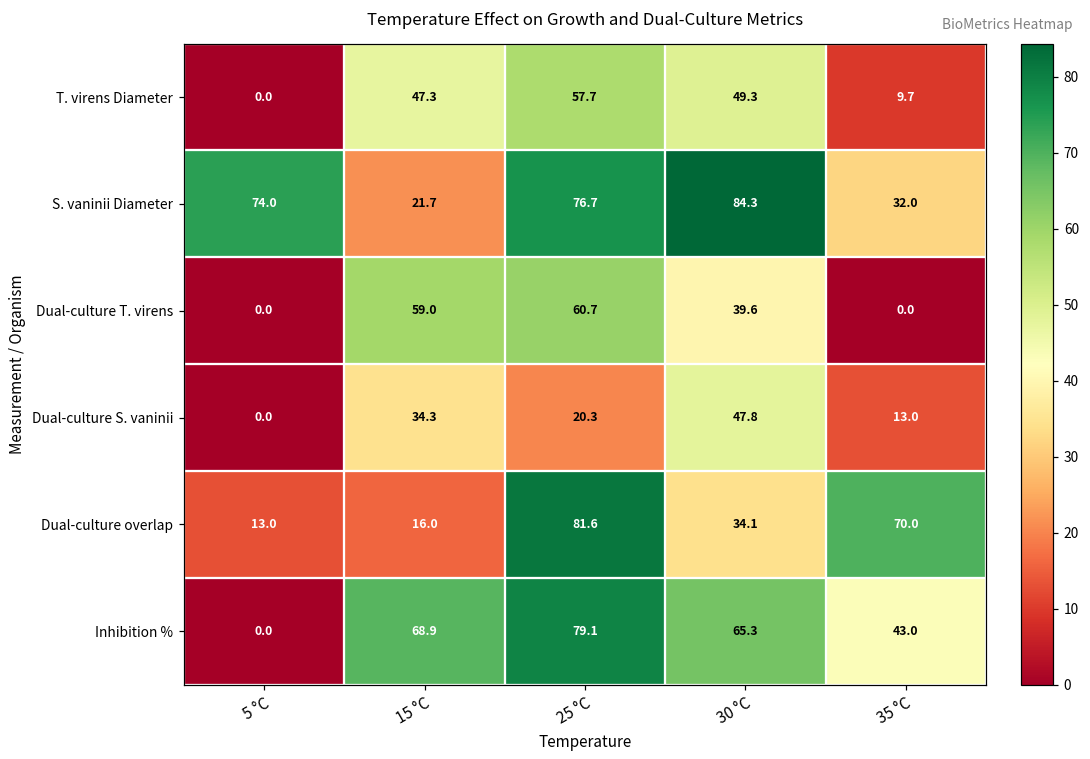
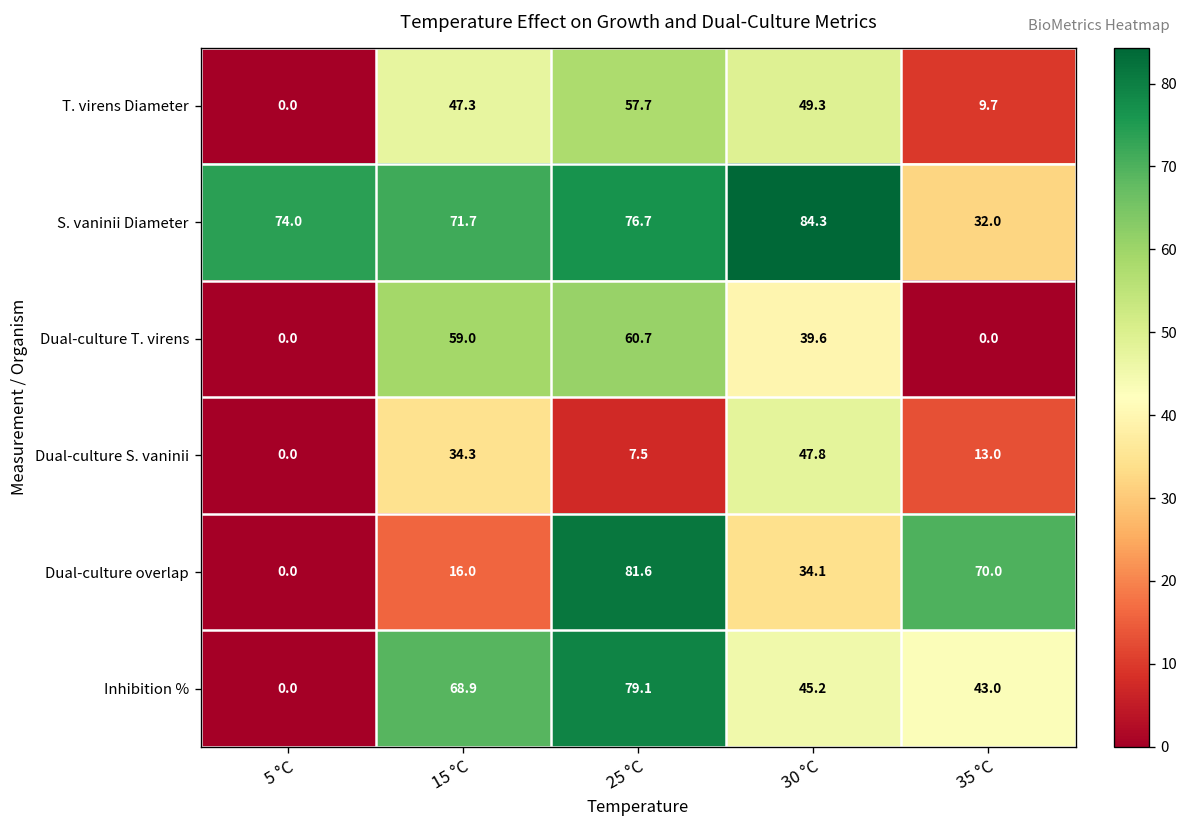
  {
    "T. virens Diameter": {
      "5 °C": 0.0,
      "15 °C": 47.3,
      "25 °C": 57.7,
      "30 °C": 49.3,
      "35 °C": 9.7
    },
    "S. vaninii Diameter": {
      "5 °C": 74.0,
-     "15 °C": 21.7,
+     "15 °C": 71.7,
      "25 °C": 76.7,
      "30 °C": 84.3,
      "35 °C": 32.0
    },
    "Dual-culture T. virens": {
      "5 °C": 0.0,
      "15 °C": 59.0,
      "25 °C": 60.7,
      "30 °C": 39.6,
      "35 °C": 0.0
    },
    "Dual-culture S. vaninii": {
      "5 °C": 0.0,
      "15 °C": 34.3,
-     "25 °C": 20.3,
+     "25 °C": 7.5,
      "30 °C": 47.8,
      "35 °C": 13.0
    },
    "Dual-culture overlap": {
-     "5 °C": 13.0,
+     "5 °C": 0.0,
      "15 °C": 16.0,
      "25 °C": 81.6,
      "30 °C": 34.1,
      "35 °C": 70.0
    },
    "Inhibition %": {
      "5 °C": 0.0,
      "15 °C": 68.9,
      "25 °C": 79.1,
-     "30 °C": 65.3,
+     "30 °C": 45.2,
      "35 °C": 43.0
    }
  }
